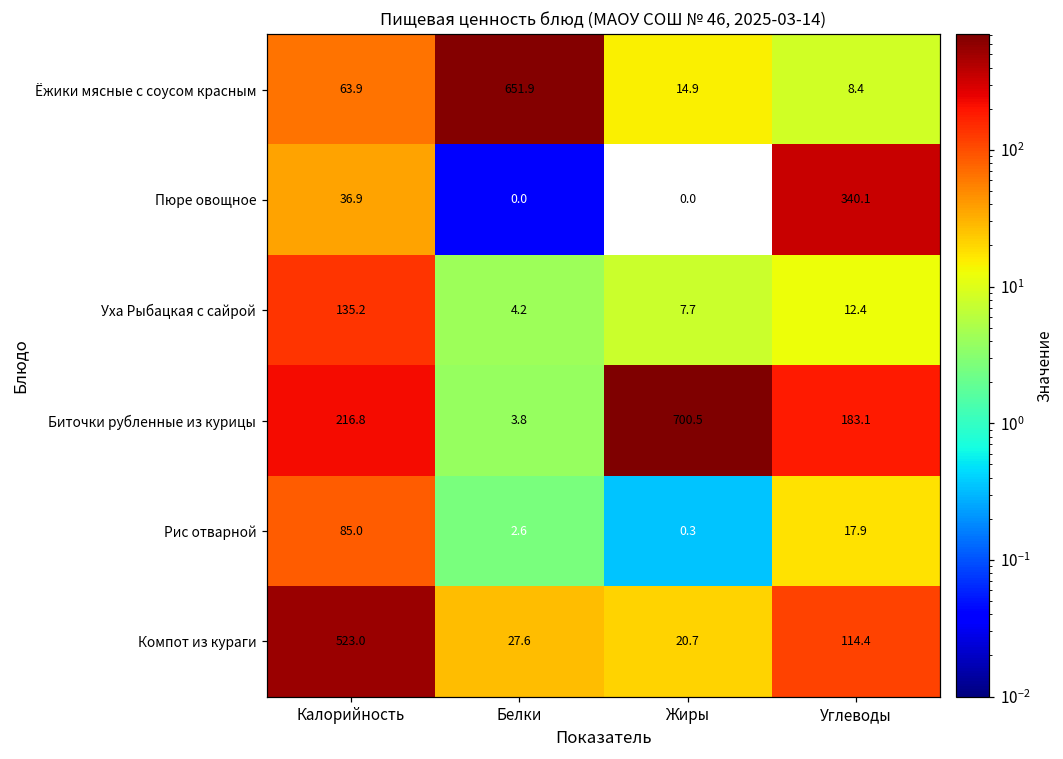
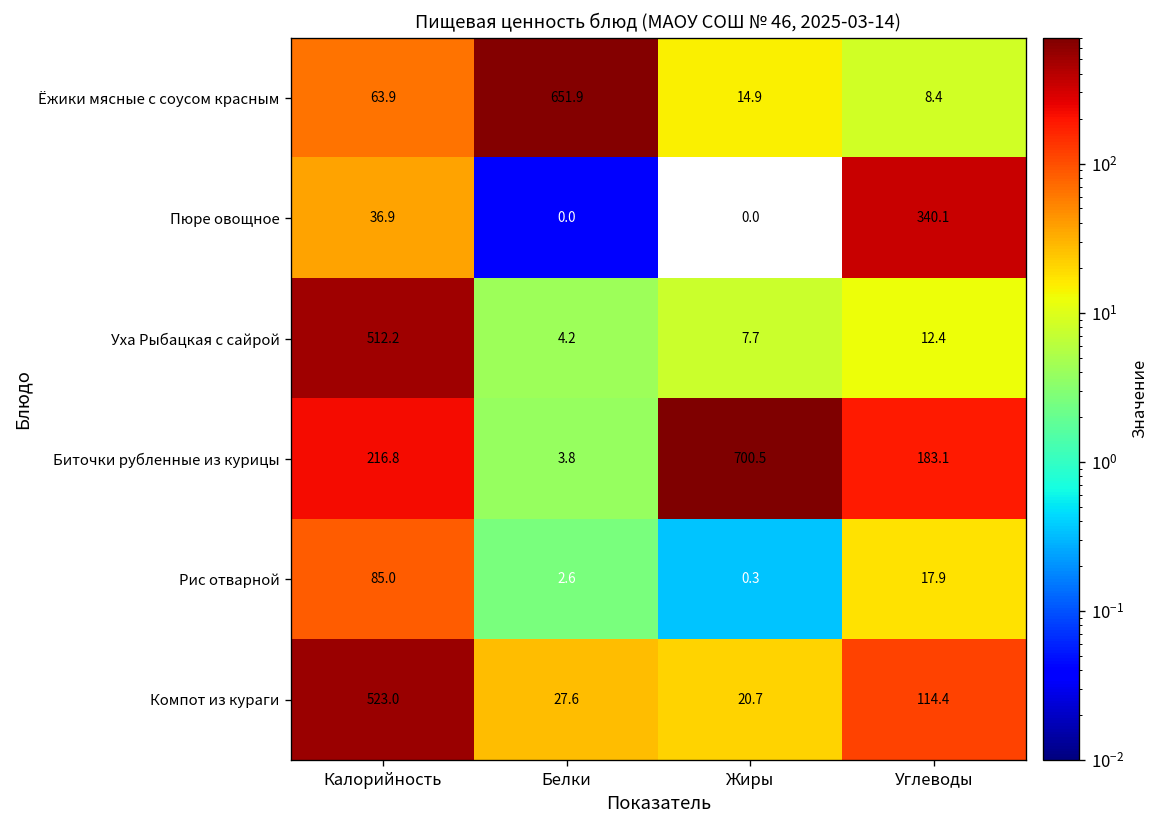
  {
    "Ёжики мясные с соусом красным": {
      "Калорийность": 63.9,
      "Белки": 651.9,
      "Жиры": 14.9,
      "Углеводы": 8.4
    },
    "Пюре овощное": {
      "Калорийность": 36.9,
      "Белки": 0.0,
      "Жиры": 0.0,
      "Углеводы": 340.1
    },
    "Уха Рыбацкая с сайрой": {
-     "Калорийность": 135.2,
+     "Калорийность": 512.2,
      "Белки": 4.2,
      "Жиры": 7.7,
      "Углеводы": 12.4
    },
    "Биточки рубленные из курицы": {
      "Калорийность": 216.8,
      "Белки": 3.8,
      "Жиры": 700.5,
      "Углеводы": 183.1
    },
    "Рис отварной": {
      "Калорийность": 85.0,
      "Белки": 2.6,
      "Жиры": 0.3,
      "Углеводы": 17.9
    },
    "Компот из кураги": {
      "Калорийность": 523.0,
      "Белки": 27.6,
      "Жиры": 20.7,
      "Углеводы": 114.4
    }
  }
